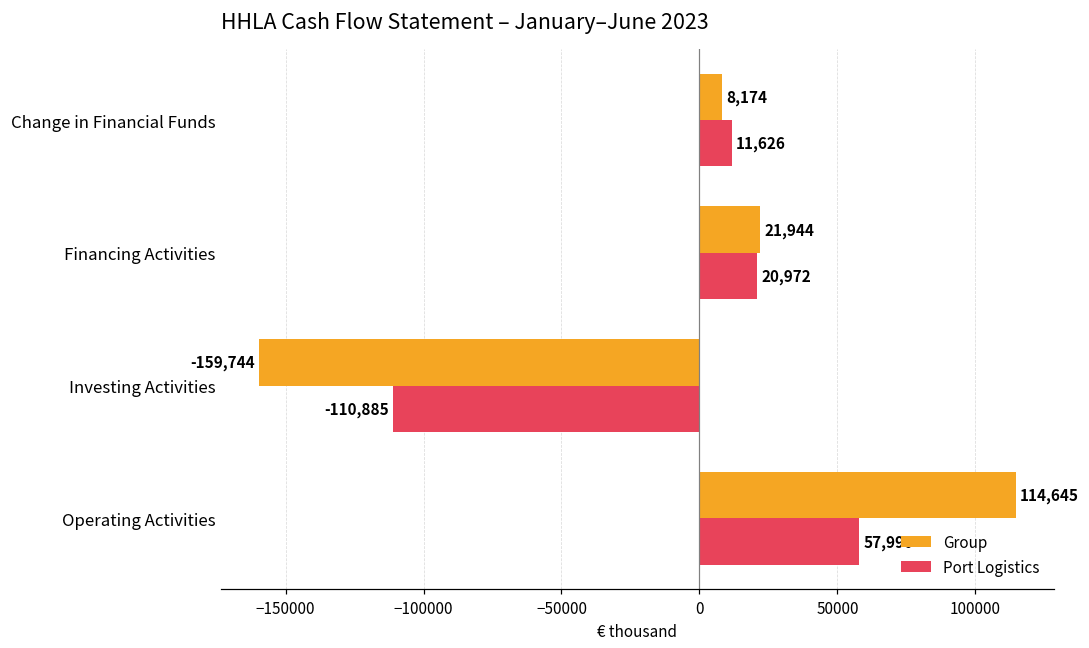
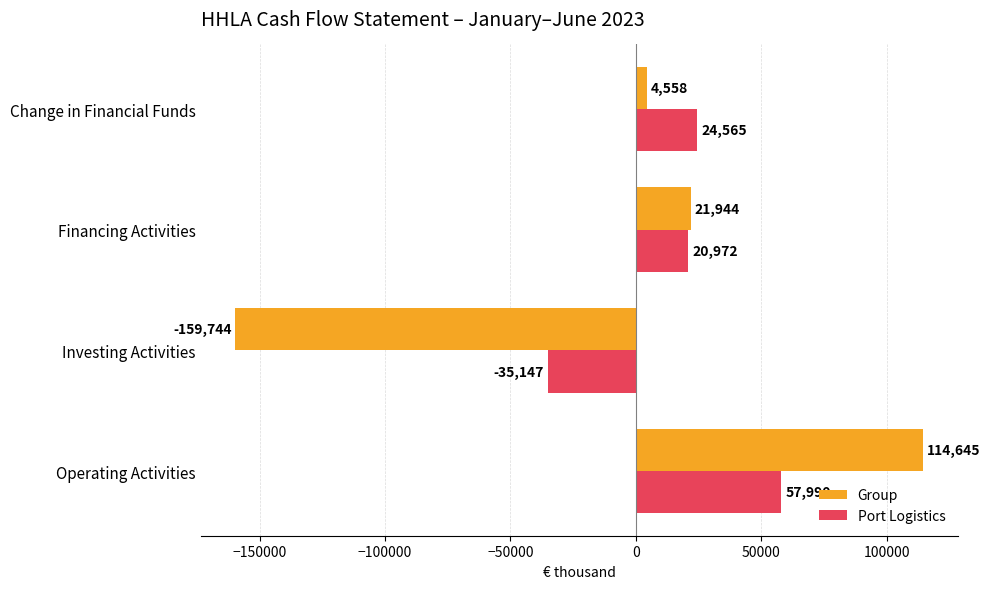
  {
    "Group": {
-     "Change in Financial Funds": "8,174",
+     "Change in Financial Funds": "4,558",
      "Financing Activities": "21,944",
      "Investing Activities": "-159,744",
      "Operating Activities": "114,645"
    },
    "Port Logistics": {
-     "Change in Financial Funds": "11,626",
+     "Change in Financial Funds": "24,565",
      "Financing Activities": "20,972",
-     "Investing Activities": "-110,885",
+     "Investing Activities": "-35,147",
      "Operating Activities": "57,990"
    }
  }
